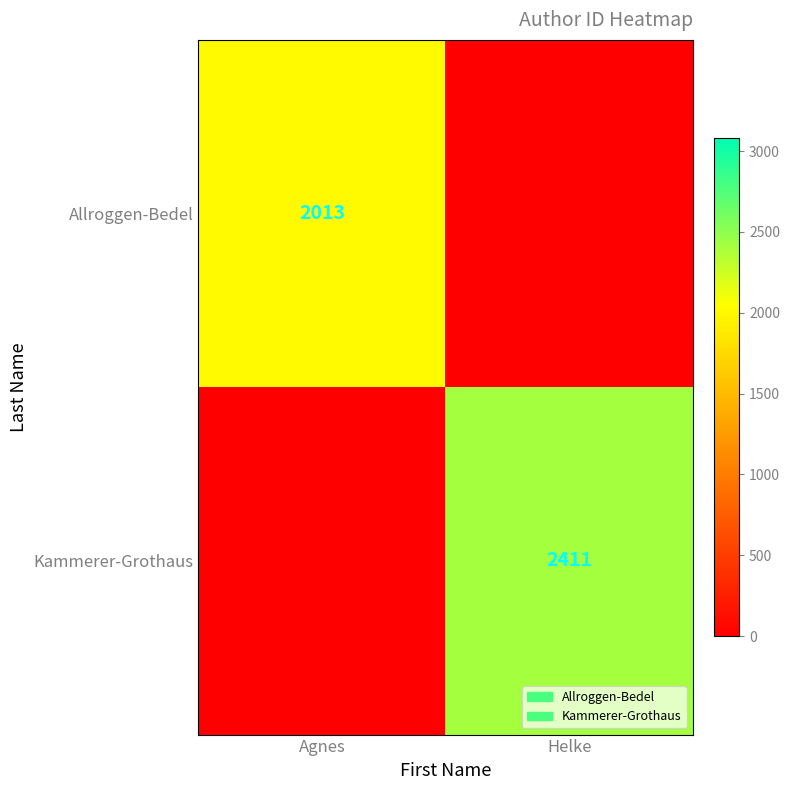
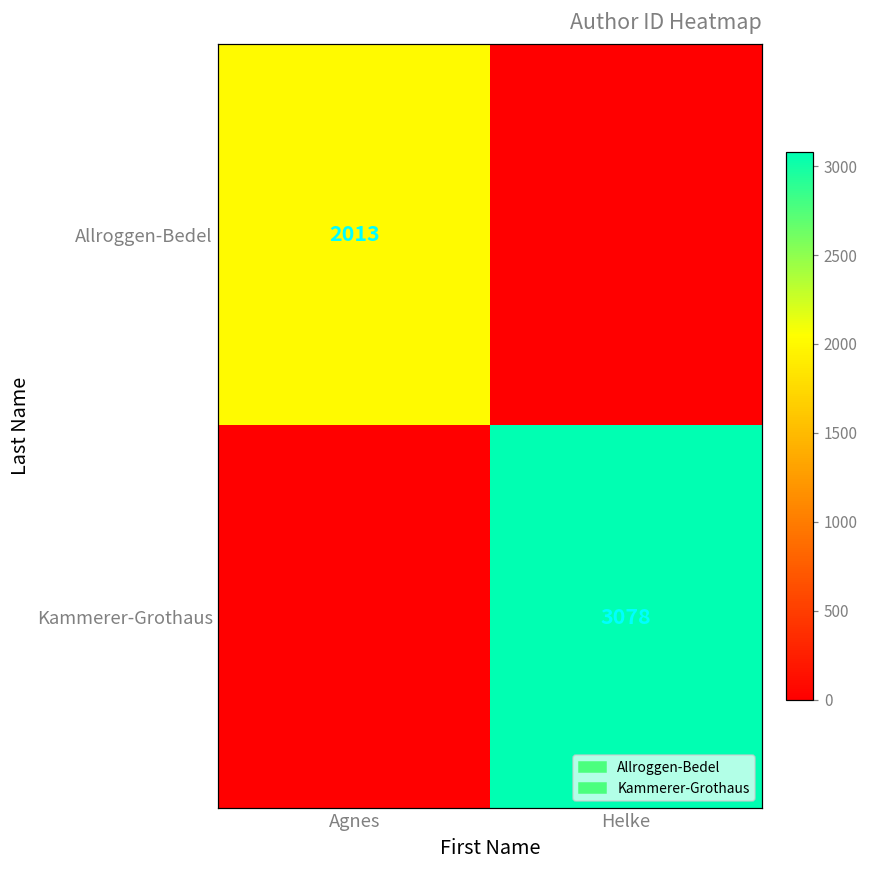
  {
    "Allroggen-Bedel": {
      "Agnes": 2013
    },
    "Kammerer-Grothaus": {
-     "Helke": 2411
+     "Helke": 3078
    }
  }
